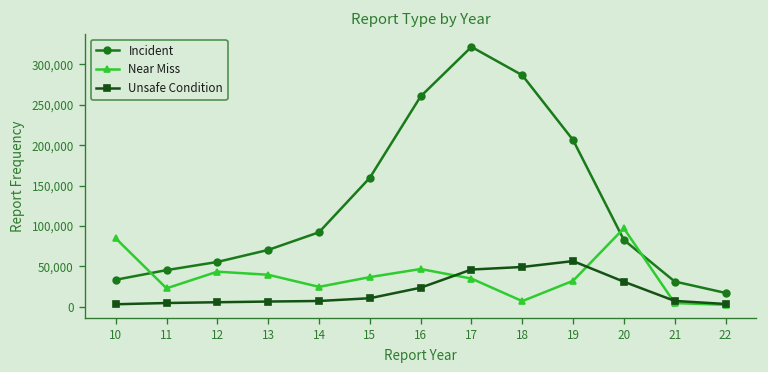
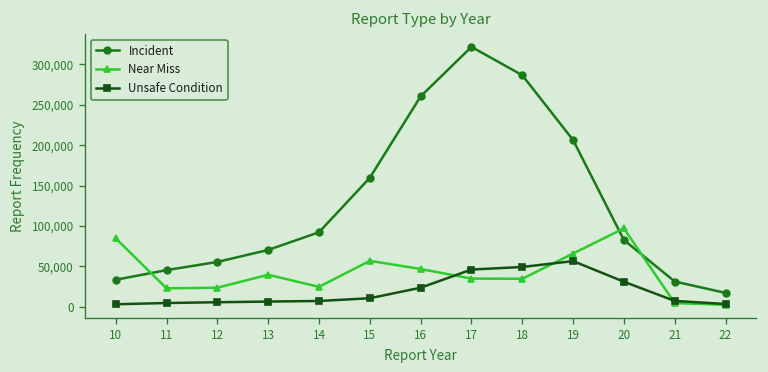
  {
    "Near Miss": {
      "10": "80,000",
      "11": "20,000",
-     "12": "40,000",
+     "12": "20,000",
      "13": "40,000",
      "14": "20,000",
-     "15": "40,000",
+     "15": "60,000",
      "16": "50,000",
      "17": "30,000",
-     "18": "10,000",
-     "19": "30,000",
+     "18": "30,000",
+     "19": "70,000",
      "20": "100,000"
    }
  }
